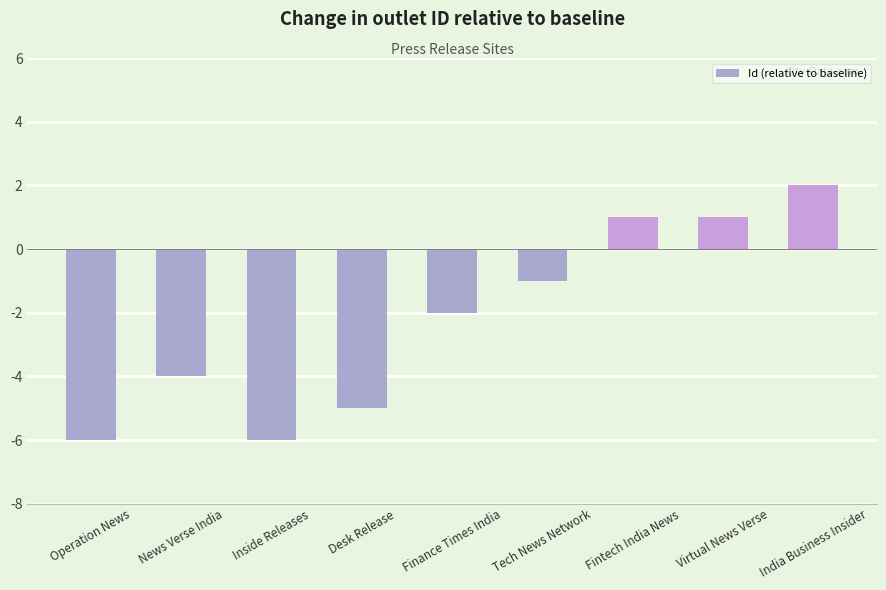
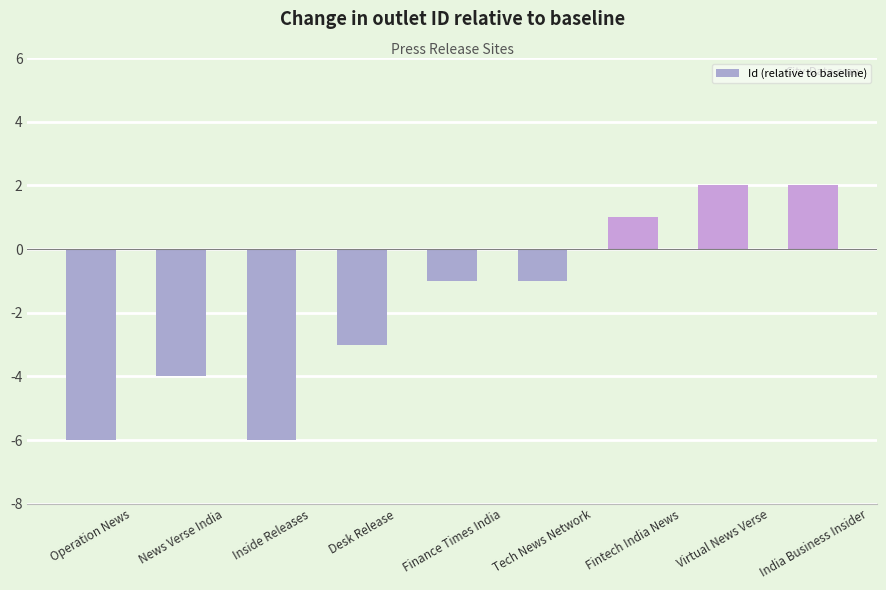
  {
    "Operation News": -6.0,
    "News Verse India": -4.0,
    "Inside Releases": -6.0,
-   "Desk Release": -5.0,
-   "Finance Times India": -2.0,
+   "Desk Release": -3.0,
+   "Finance Times India": -1.0,
    "Tech News Network": -1.0,
    "Fintech India News": 1.0,
-   "Virtual News Verse": 1.0,
+   "Virtual News Verse": 2.0,
    "India Business Insider": 2.0
  }
